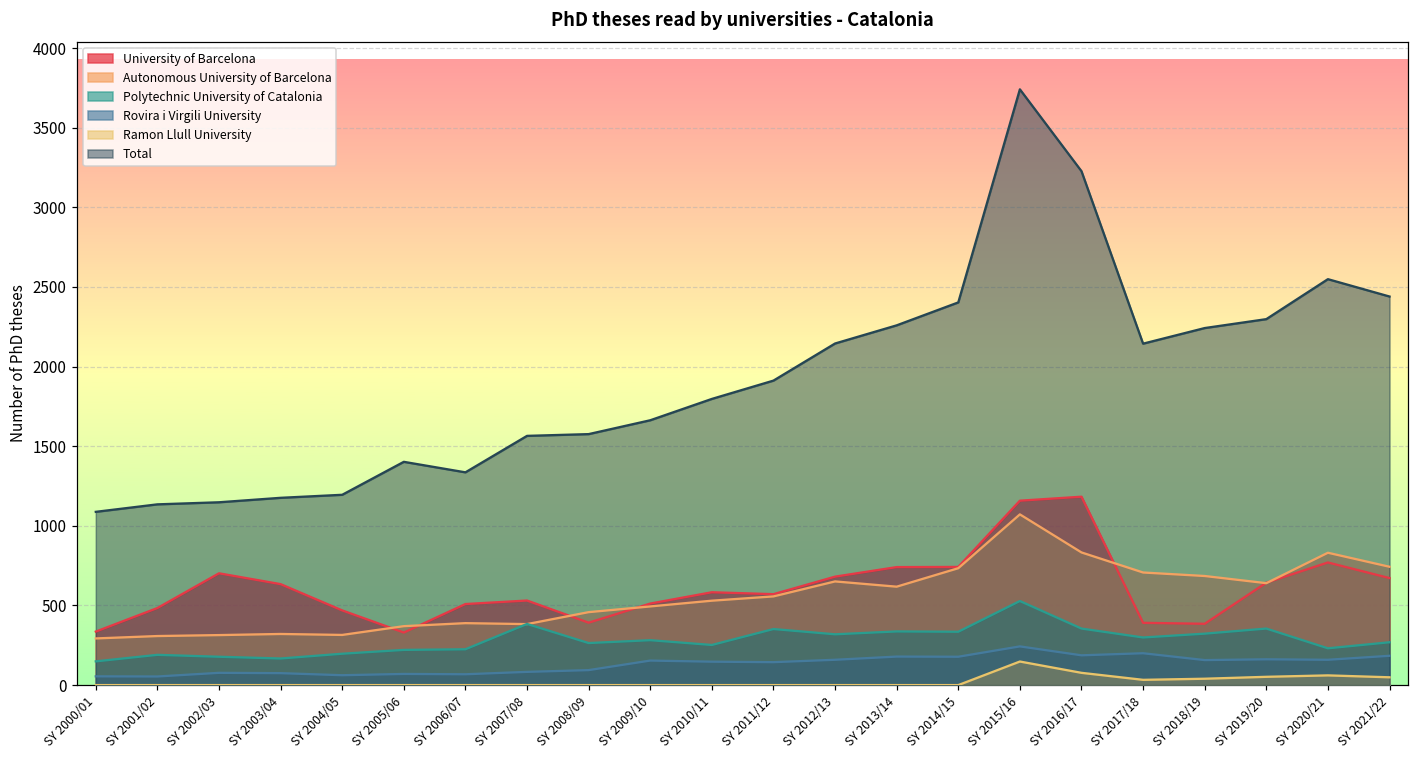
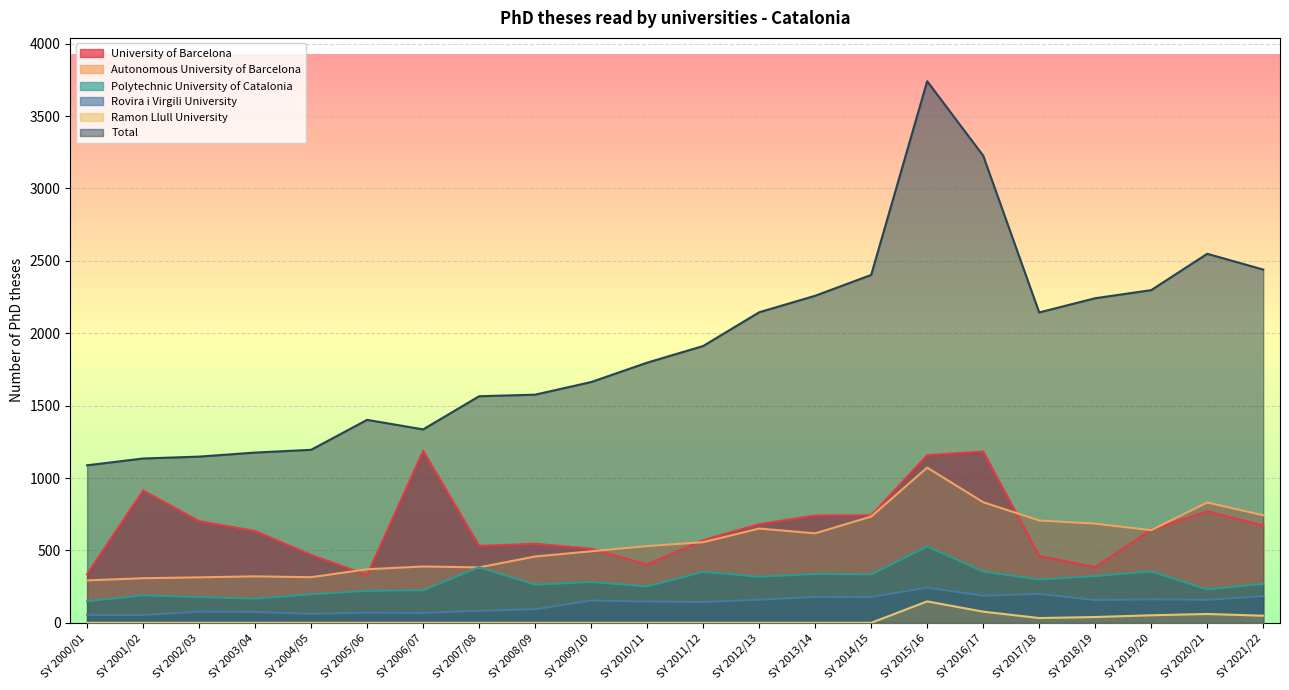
  {
    "University of Barcelona": {
      "SY 2000/01": 340,
-     "SY 2001/02": 480,
+     "SY 2001/02": 910,
      "SY 2002/03": 700,
      "SY 2003/04": 630,
      "SY 2004/05": 470,
      "SY 2005/06": 330,
-     "SY 2006/07": 510,
+     "SY 2006/07": 1190,
      "SY 2007/08": 530,
-     "SY 2008/09": 390,
+     "SY 2008/09": 550,
      "SY 2009/10": 510,
-     "SY 2010/11": 580,
+     "SY 2010/11": 400,
      "SY 2012/13": 680,
      "SY 2013/14": 740,
      "SY 2015/16": 1160,
      "SY 2016/17": 1180,
-     "SY 2017/18": 390,
+     "SY 2017/18": 460,
      "SY 2018/19": 390,
      "SY 2020/21": 770,
      "SY 2021/22": 670
    }
  }
